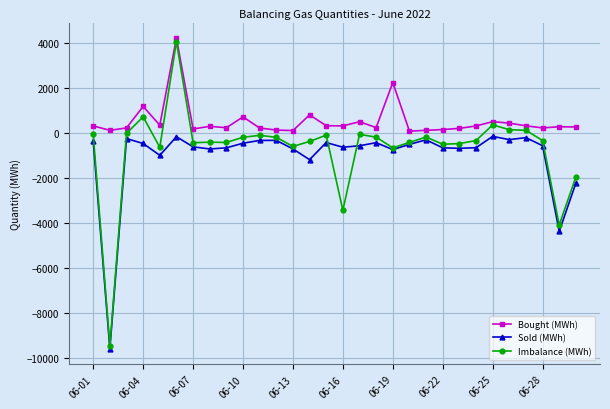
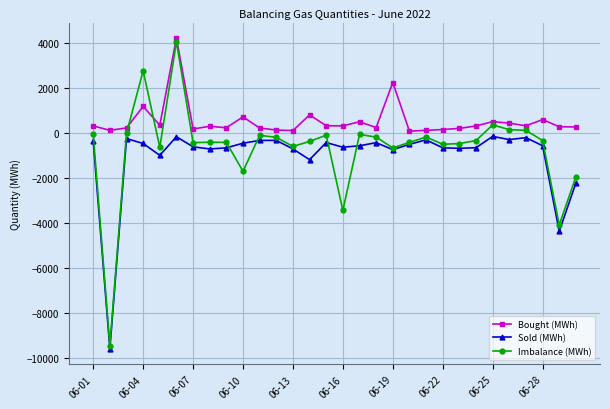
  {
    "Bought (MWh)": {
      "06-01": 300,
      "06-04": 1200,
      "06-07": 200,
      "06-10": 700,
      "06-13": 100,
      "06-16": 300,
      "06-19": 2200,
      "06-22": 200,
      "06-25": 500,
-     "06-28": 200
+     "06-28": 600
    },
    "Sold (MWh)": {
      "06-01": -400,
      "06-04": -500,
      "06-07": -600,
      "06-10": -400,
      "06-16": -600,
      "06-22": -700,
      "06-25": -100,
      "06-28": -600
    },
    "Imbalance (MWh)": {
      "06-01": 0,
-     "06-04": 700,
+     "06-04": 2800,
      "06-07": -400,
-     "06-10": -200,
+     "06-10": -1700,
      "06-16": -3400,
      "06-22": -500,
      "06-25": 400,
      "06-28": -300
    }
  }
